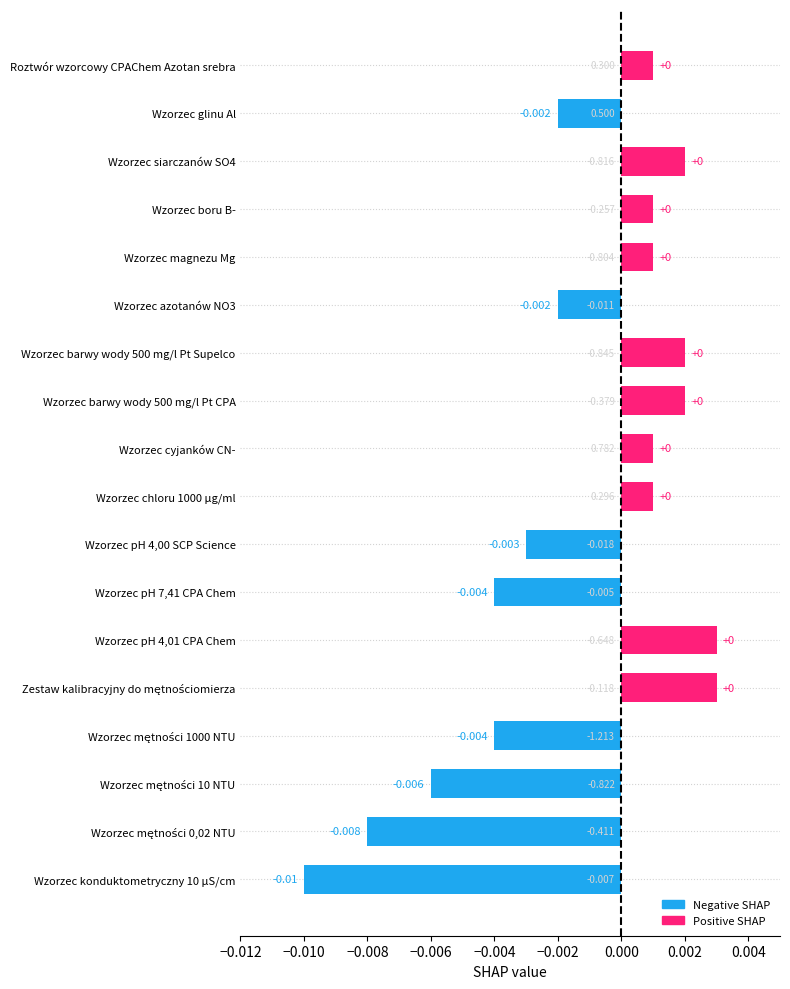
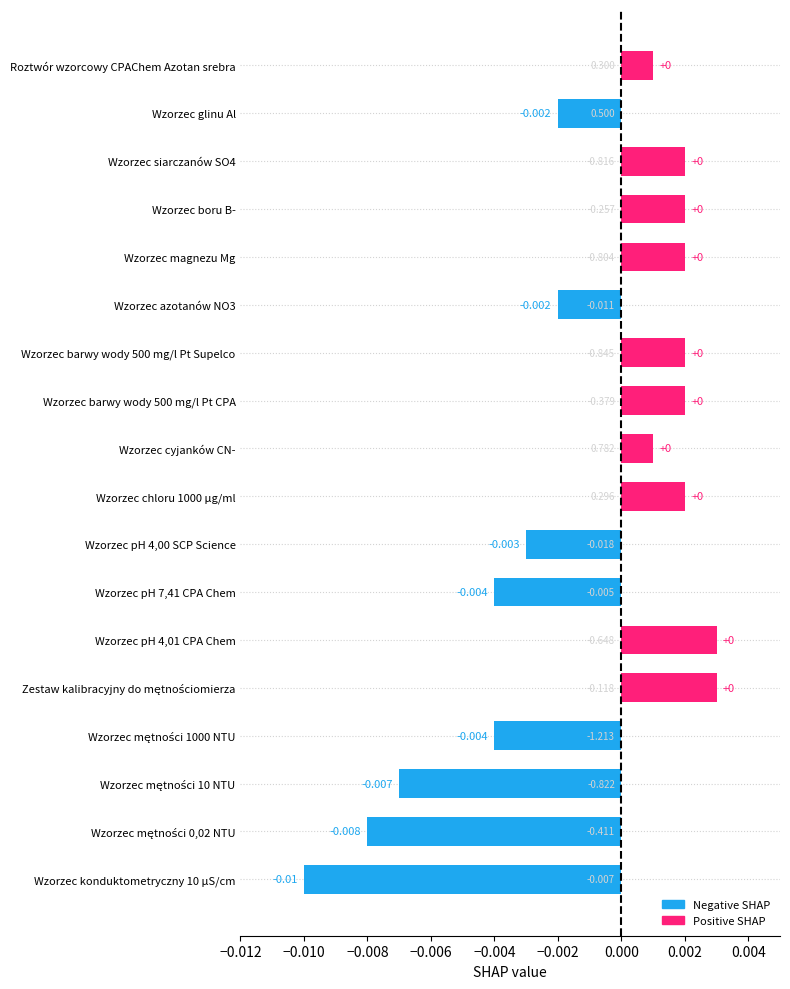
  {
    "Roztwór wzorcowy CPAChem Azotan srebra": "+0",
    "Wzorzec glinu Al": "-0.002",
    "Wzorzec siarczanów SO4": "+0",
-   "Wzorzec boru B-": "0.001",
-   "Wzorzec magnezu Mg": "0.001",
+   "Wzorzec boru B-": "0.002",
+   "Wzorzec magnezu Mg": "0.002",
    "Wzorzec azotanów NO3": "-0.002",
    "Wzorzec barwy wody 500 mg/l Pt Supelco": "+0",
    "Wzorzec barwy wody 500 mg/l Pt CPA": "+0",
    "Wzorzec cyjanków CN-": "+0",
-   "Wzorzec chloru 1000 µg/ml": "0.001",
+   "Wzorzec chloru 1000 µg/ml": "0.002",
    "Wzorzec pH 4,00 SCP Science": "-0.003",
    "Wzorzec pH 7,41 CPA Chem": "-0.004",
    "Wzorzec pH 4,01 CPA Chem": "+0",
    "Zestaw kalibracyjny do mętnościomierza": "+0",
    "Wzorzec mętności 1000 NTU": "-0.004",
-   "Wzorzec mętności 10 NTU": "-0.006",
+   "Wzorzec mętności 10 NTU": "-0.007",
    "Wzorzec mętności 0,02 NTU": "-0.008",
    "Wzorzec konduktometryczny 10 µS/cm": "-0.01"
  }
